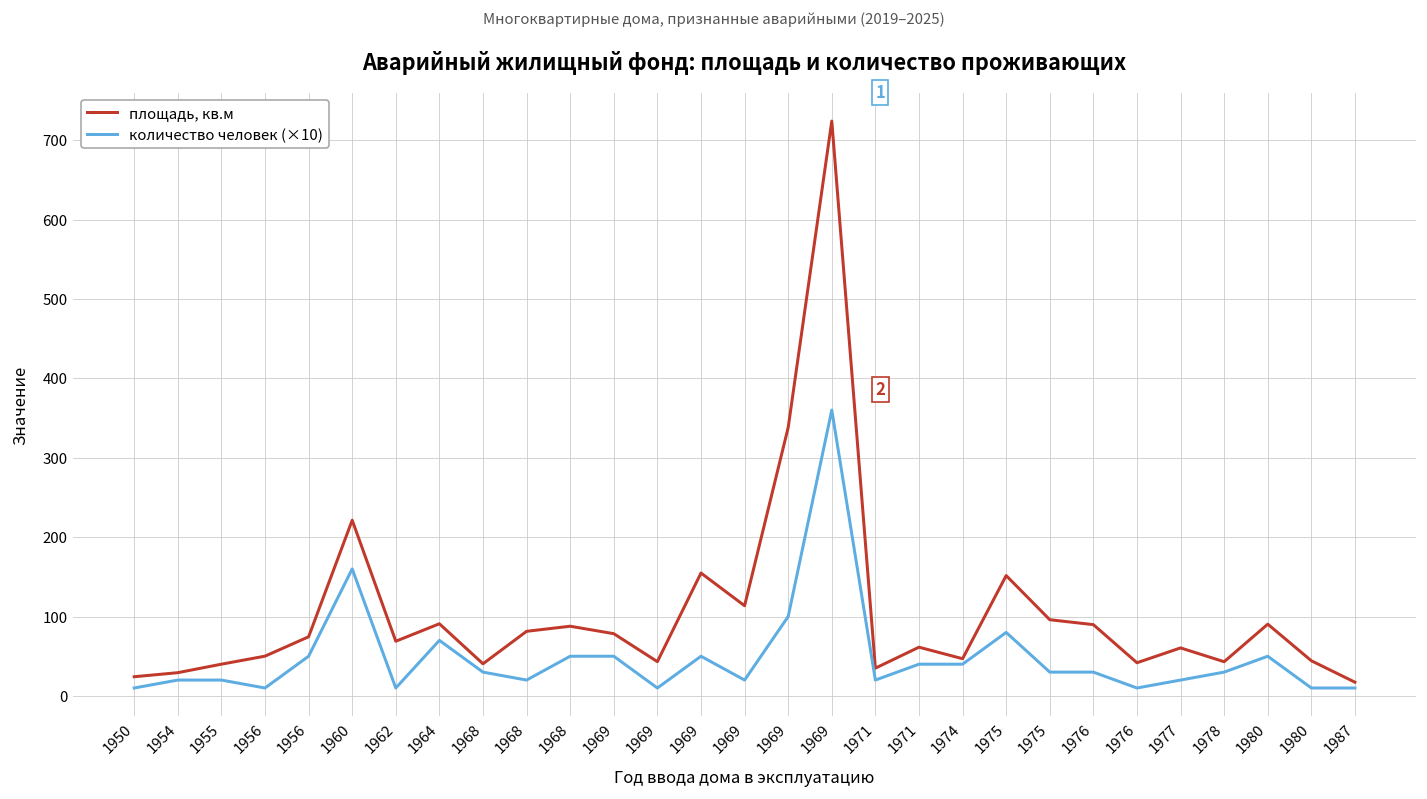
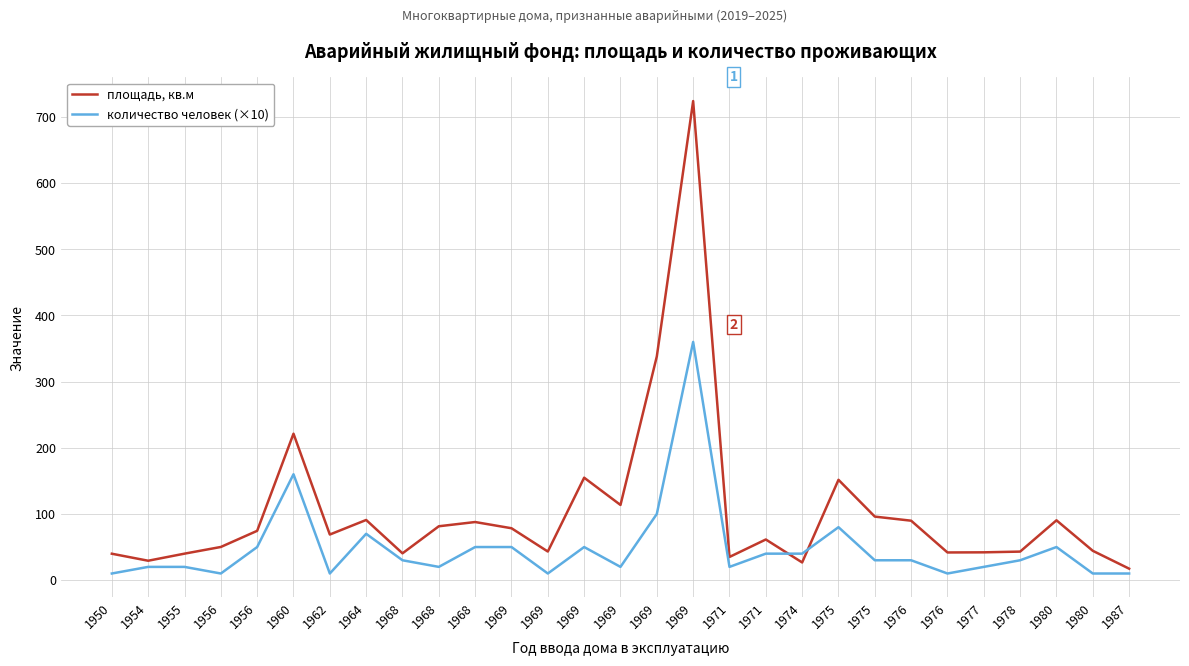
  {
    "площадь, кв.м": {
-     "1950": 20,
+     "1950": 40,
      "1954": 30,
      "1955": 40,
      "1960": 220,
      "1962": 70,
      "1964": 90,
-     "1974": 50,
-     "1977": 60,
+     "1974": 30,
+     "1977": 40,
      "1978": 40,
      "1987": 20
    },
    "количество человек (×10)": {
      "1950": 10,
      "1954": 20,
      "1955": 20,
      "1960": 160,
      "1962": 10,
      "1964": 70,
      "1974": 40,
      "1977": 20,
      "1978": 30,
      "1987": 10
    }
  }
